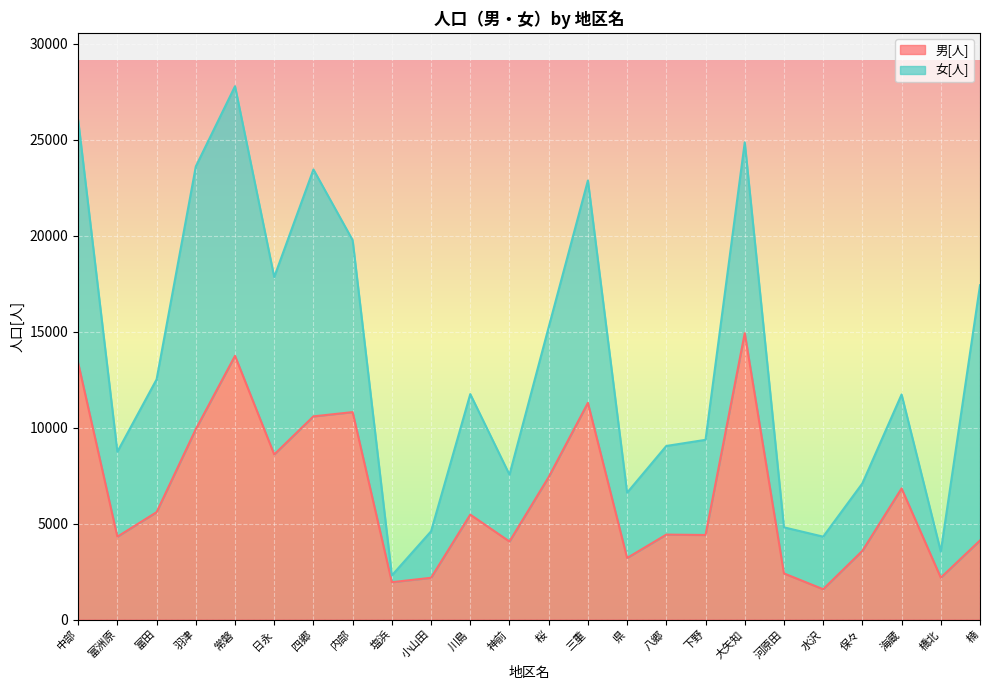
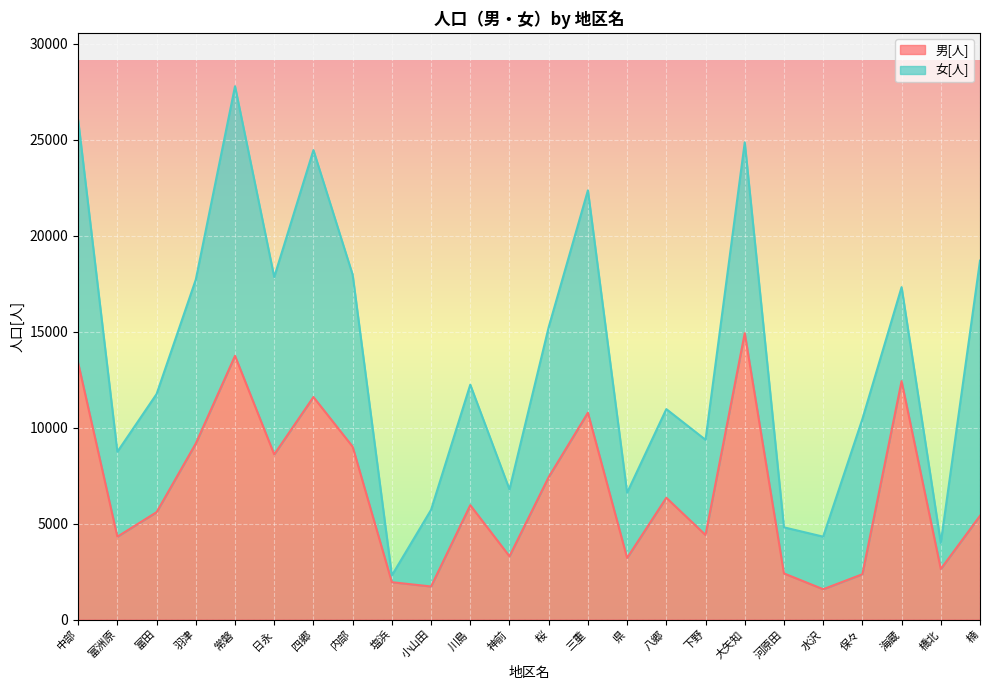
  {
    "男[人]": {
      "中部": 13400,
      "富洲原": 4300,
      "富田": 5600,
-     "羽津": 9900,
+     "羽津": 9200,
      "常磐": 13700,
      "日永": 8600,
-     "四郷": 10600,
-     "内部": 10800,
+     "四郷": 11600,
+     "内部": 9000,
      "塩浜": 1900,
-     "小山田": 2200,
-     "川島": 5500,
-     "神前": 4100,
+     "小山田": 1700,
+     "川島": 6000,
+     "神前": 3300,
      "桜": 7400,
-     "三重": 11300,
+     "三重": 10800,
      "県": 3200,
-     "八郷": 4400,
+     "八郷": 6300,
      "下野": 4400,
      "大矢知": 14900,
      "河原田": 2400,
      "水沢": 1600,
-     "保々": 3600,
-     "海蔵": 6800,
-     "橋北": 2200,
-     "楠": 4100
+     "保々": 2400,
+     "海蔵": 12400,
+     "橋北": 2600,
+     "楠": 5400
    },
    "女[人]": {
      "中部": 12600,
      "富洲原": 4400,
-     "富田": 6900,
-     "羽津": 13700,
+     "富田": 6200,
+     "羽津": 8500,
      "常磐": 14000,
      "日永": 9200,
      "四郷": 12900,
      "内部": 9000,
      "塩浜": 400,
-     "小山田": 2400,
+     "小山田": 4000,
      "川島": 6300,
      "神前": 3500,
      "桜": 7800,
      "三重": 11600,
      "県": 3400,
      "八郷": 4600,
      "下野": 5000,
      "大矢知": 9900,
      "河原田": 2400,
      "水沢": 2700,
-     "保々": 3500,
+     "保々": 8100,
      "海蔵": 4900,
      "橋北": 1400,
      "楠": 13300
    }
  }
